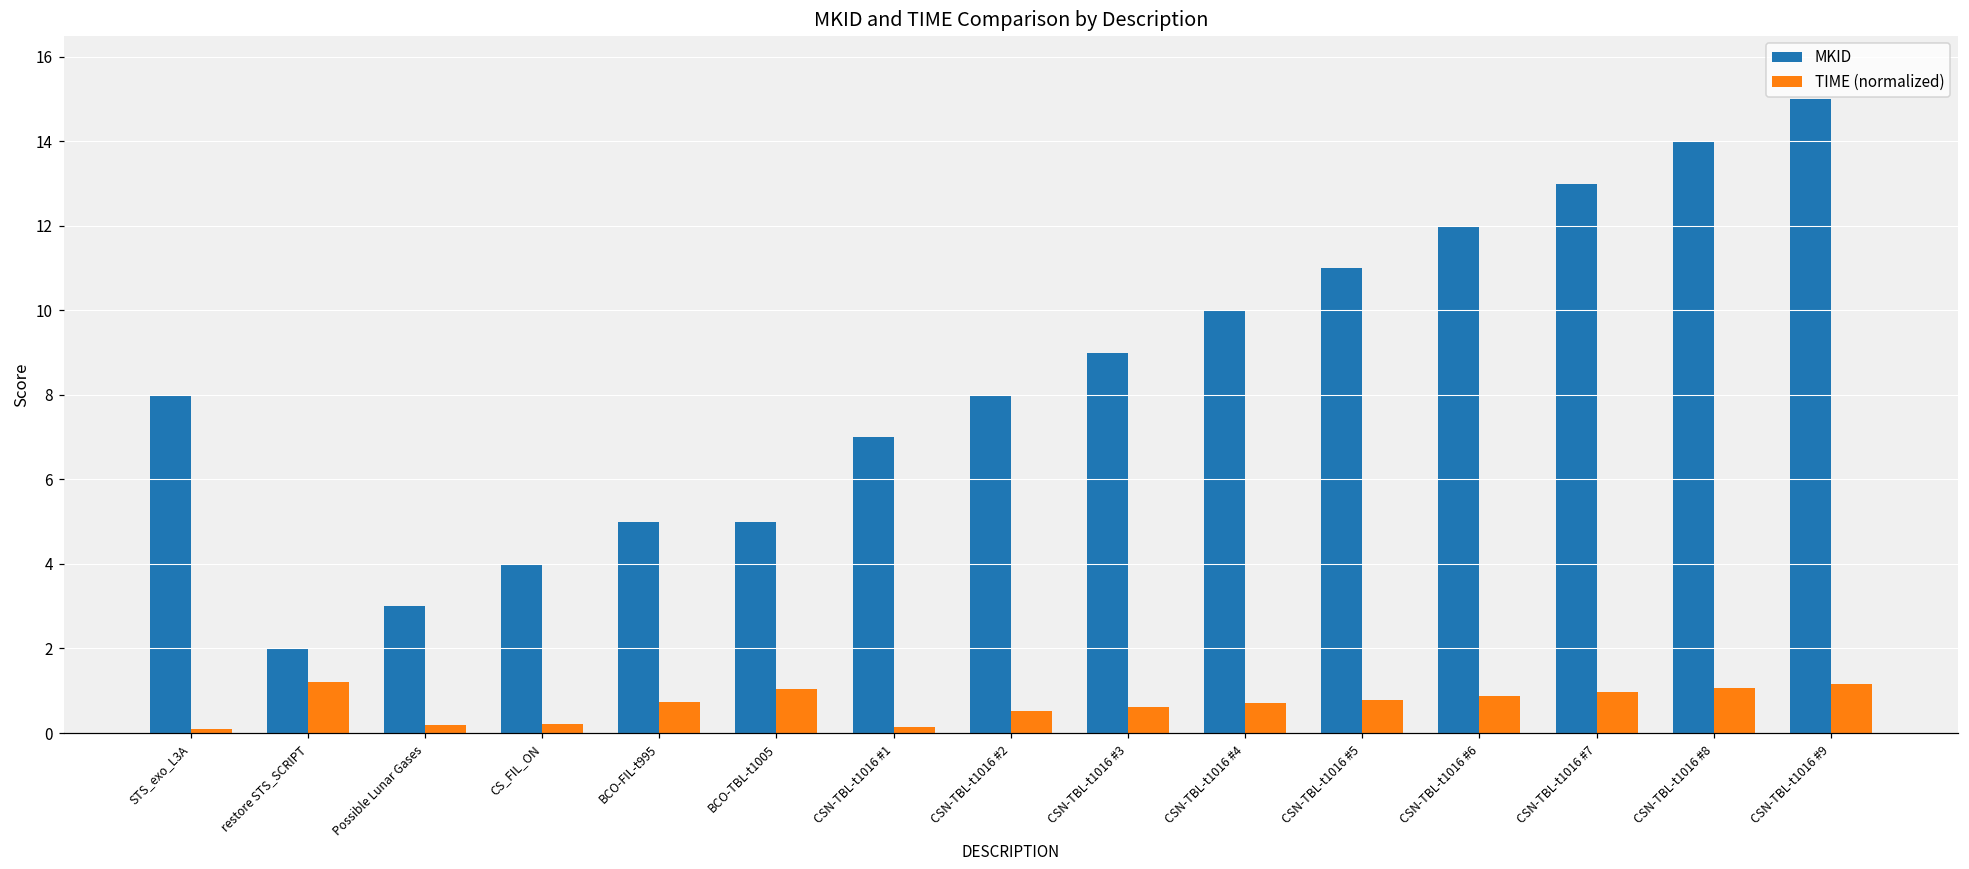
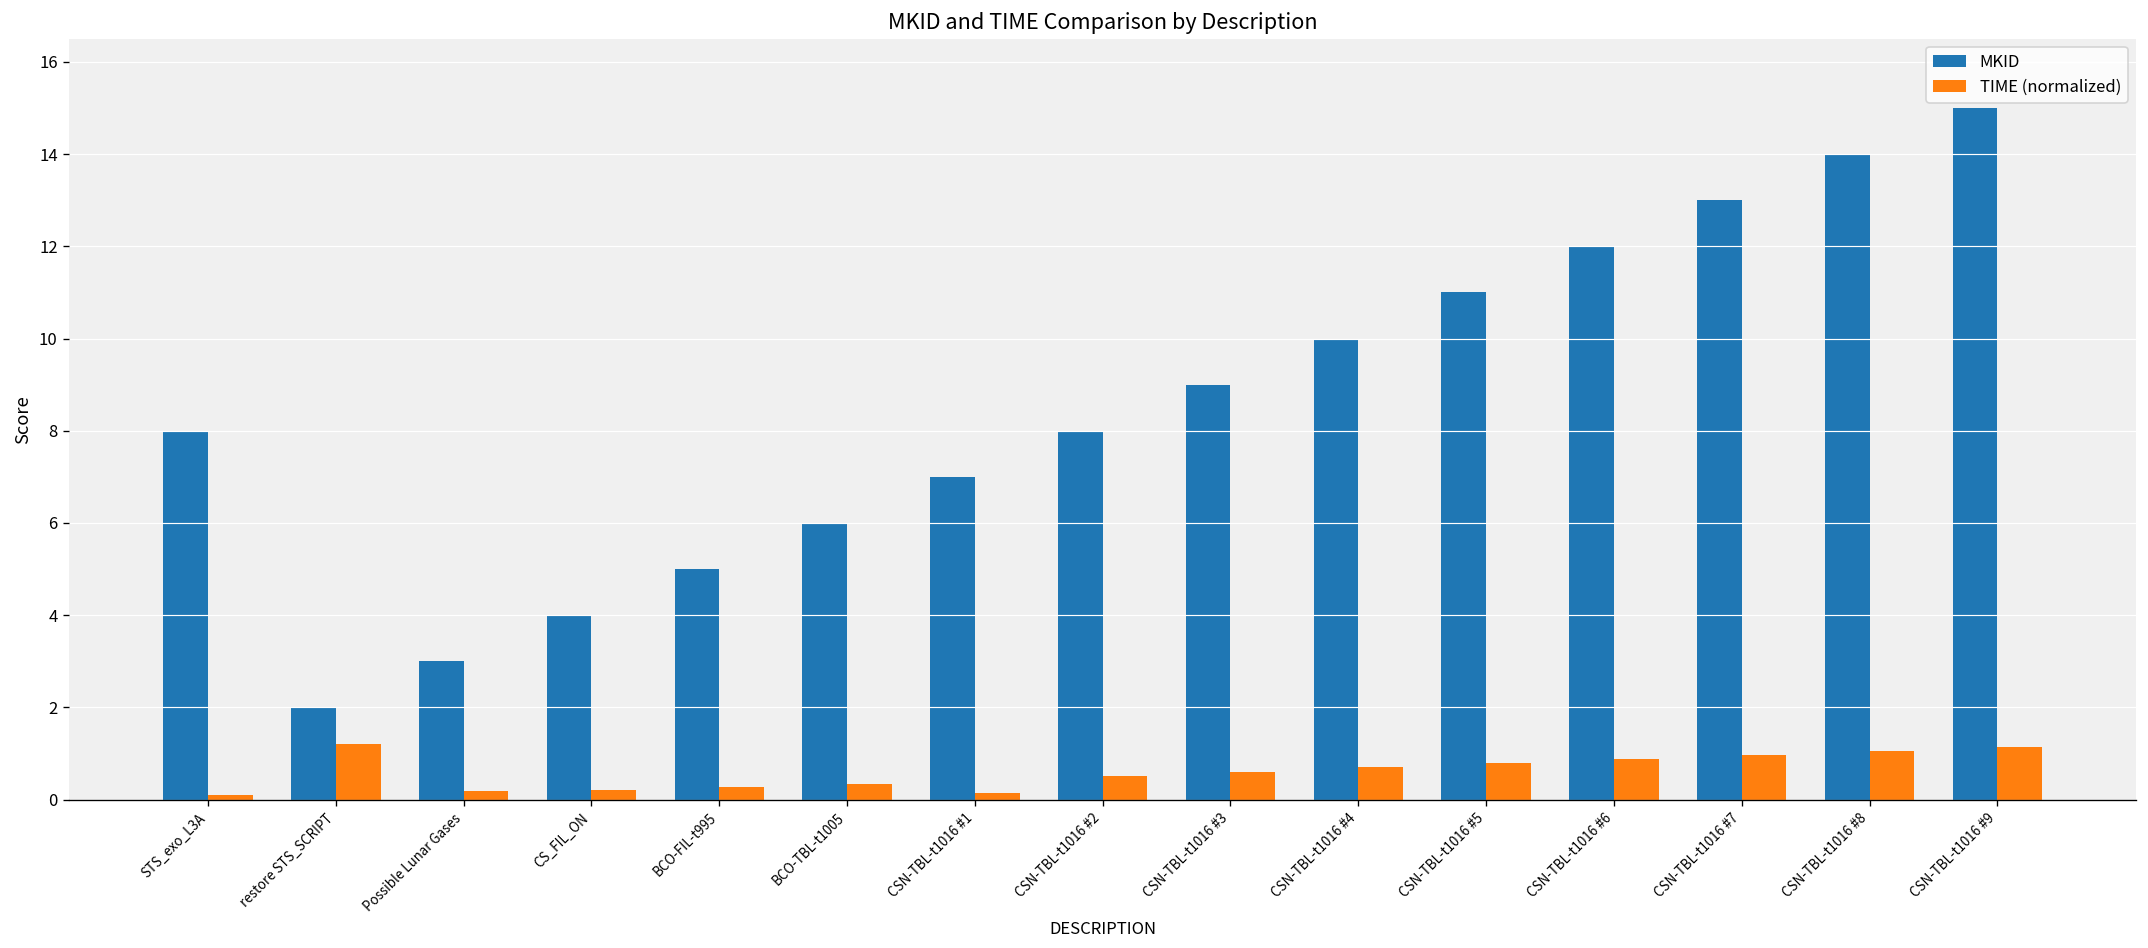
  {
    "MKID": {
      "STS_exo_L3A": 8,
      "restore STS_SCRIPT": 2,
      "Possible Lunar Gases": 3,
      "CS_FIL_ON": 4,
      "BCO-FIL-t995": 5,
-     "BCO-TBL-t1005": 5,
+     "BCO-TBL-t1005": 6,
      "CSN-TBL-t1016 #1": 7,
      "CSN-TBL-t1016 #2": 8,
      "CSN-TBL-t1016 #3": 9,
      "CSN-TBL-t1016 #4": 10,
      "CSN-TBL-t1016 #5": 11,
      "CSN-TBL-t1016 #6": 12,
      "CSN-TBL-t1016 #7": 13,
      "CSN-TBL-t1016 #8": 14,
      "CSN-TBL-t1016 #9": 15
    },
    "TIME (normalized)": {
      "STS_exo_L3A": 0.1,
      "restore STS_SCRIPT": 1.2,
      "Possible Lunar Gases": 0.2,
      "CS_FIL_ON": 0.2,
-     "BCO-FIL-t995": 0.7,
-     "BCO-TBL-t1005": 1.1,
+     "BCO-FIL-t995": 0.3,
+     "BCO-TBL-t1005": 0.4,
      "CSN-TBL-t1016 #1": 0.2,
      "CSN-TBL-t1016 #2": 0.5,
      "CSN-TBL-t1016 #3": 0.6,
      "CSN-TBL-t1016 #4": 0.7,
      "CSN-TBL-t1016 #5": 0.8,
      "CSN-TBL-t1016 #6": 0.9,
      "CSN-TBL-t1016 #7": 1.0,
      "CSN-TBL-t1016 #8": 1.1,
      "CSN-TBL-t1016 #9": 1.2
    }
  }
